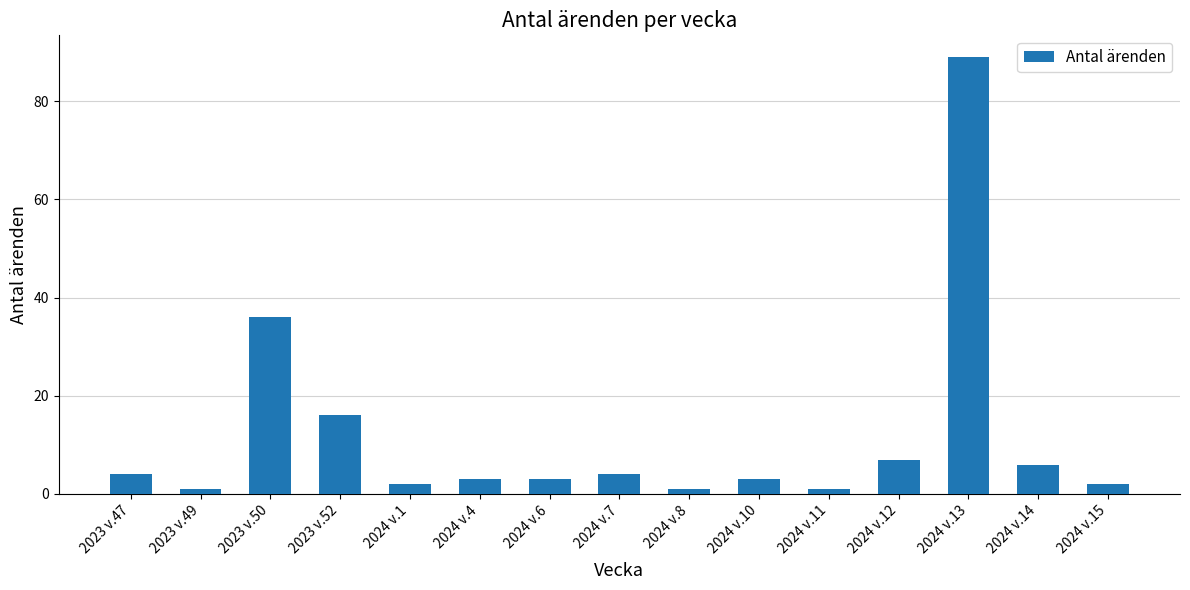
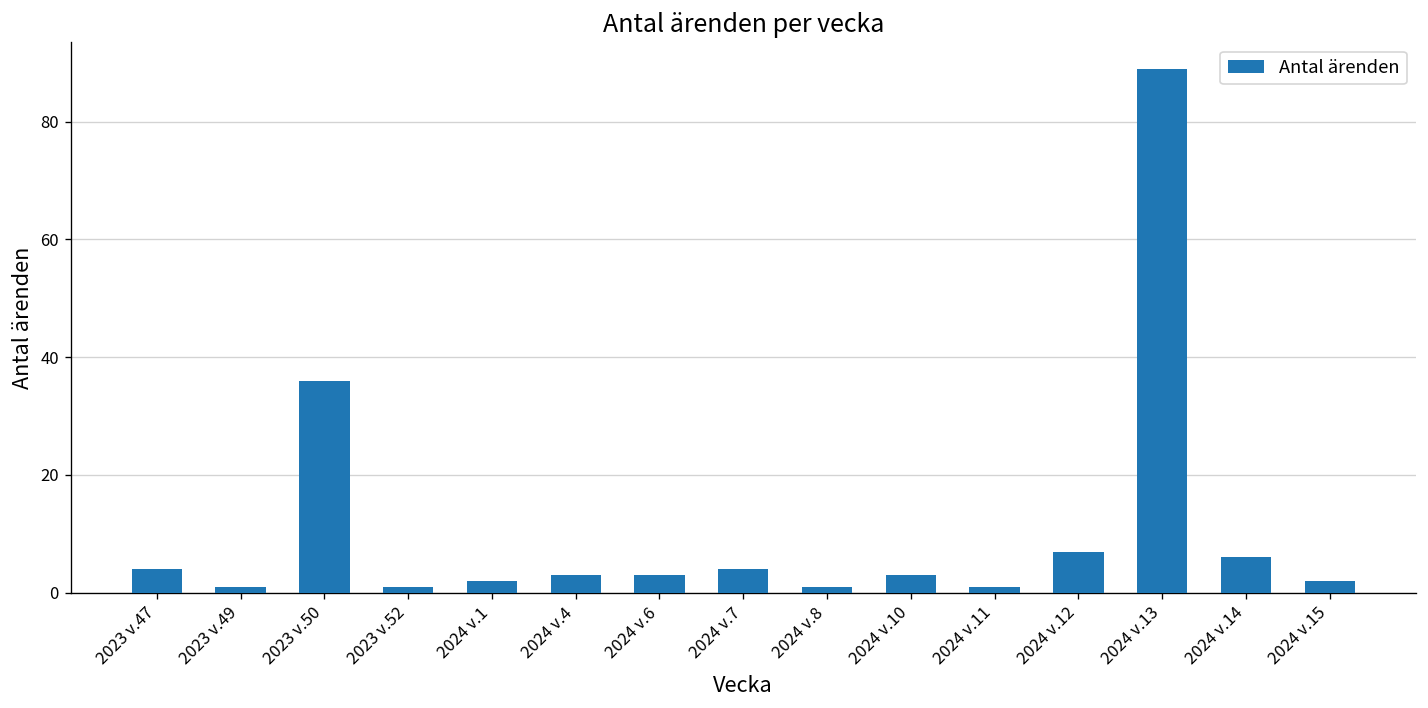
  {
    "2023 v.47": 4,
    "2023 v.49": 1,
    "2023 v.50": 36,
-   "2023 v.52": 16,
+   "2023 v.52": 1,
    "2024 v.1": 2,
    "2024 v.4": 3,
    "2024 v.6": 3,
    "2024 v.7": 4,
    "2024 v.8": 1,
    "2024 v.10": 3,
    "2024 v.11": 1,
    "2024 v.12": 7,
    "2024 v.13": 89,
    "2024 v.14": 6,
    "2024 v.15": 2
  }
